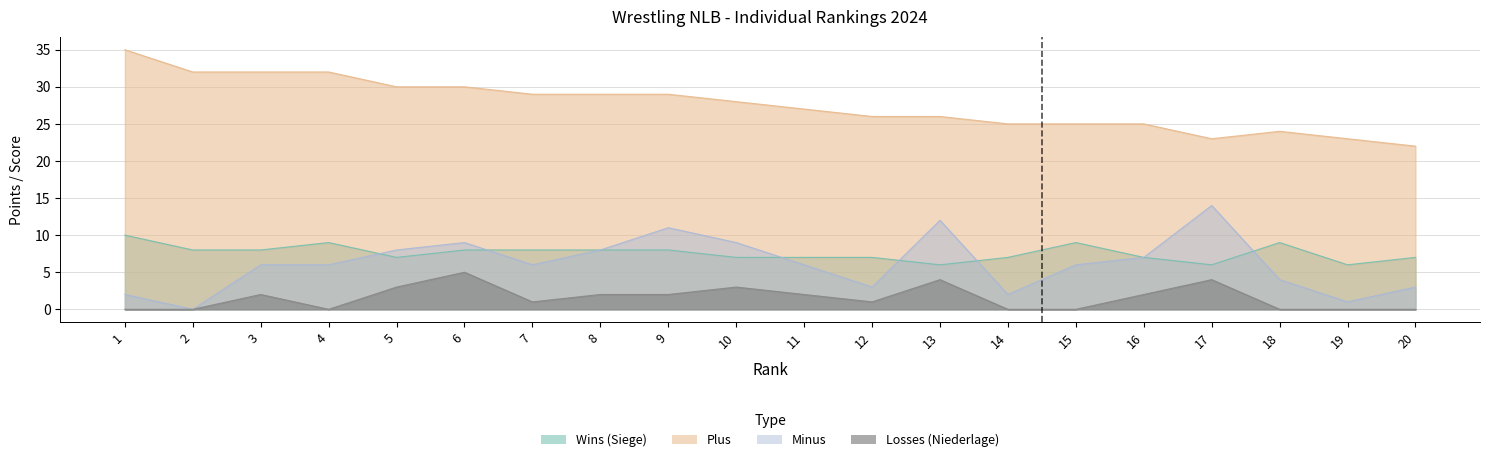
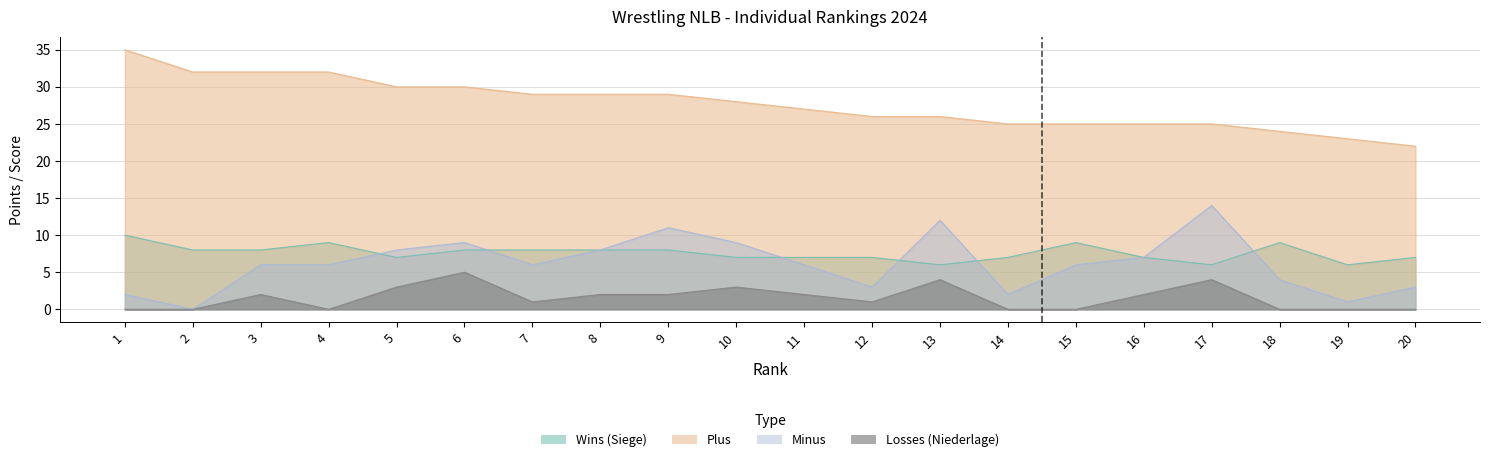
  {
    "Wins (Siege)": {
      "1": 10,
      "2": 8,
      "3": 8,
      "4": 9,
      "5": 7,
      "6": 8,
      "7": 8,
      "9": 8,
      "10": 7,
      "11": 7,
      "12": 7,
      "13": 6,
      "14": 7,
      "15": 9,
      "17": 6,
      "18": 9,
      "19": 6,
      "20": 7
    },
    "Plus": {
      "1": 35,
      "2": 32,
      "3": 32,
      "4": 32,
      "5": 30,
      "6": 30,
      "7": 29,
      "8": 29,
      "9": 29,
      "10": 28,
      "11": 27,
      "12": 26,
      "13": 26,
      "14": 25,
      "15": 25,
      "16": 25,
-     "17": 23,
+     "17": 25,
      "18": 24,
      "19": 23,
      "20": 22
    },
    "Minus": {
      "1": 2,
      "3": 6,
      "4": 6,
      "5": 8,
      "6": 9,
      "7": 6,
      "9": 11,
      "10": 9,
      "11": 6,
      "12": 3,
      "13": 12,
      "14": 2,
      "15": 6,
      "17": 14,
      "18": 4,
      "19": 1,
      "20": 3
    },
    "Losses (Niederlage)": {
      "1": 0,
      "3": 2,
      "4": 0,
      "5": 3,
      "6": 5,
      "7": 1,
      "8": 2,
      "9": 2,
      "10": 3,
      "11": 2,
      "12": 1,
      "13": 4,
      "14": 0,
      "15": 0,
      "16": 2,
      "17": 4,
      "18": 0,
      "19": 0,
      "20": 0
    }
  }
